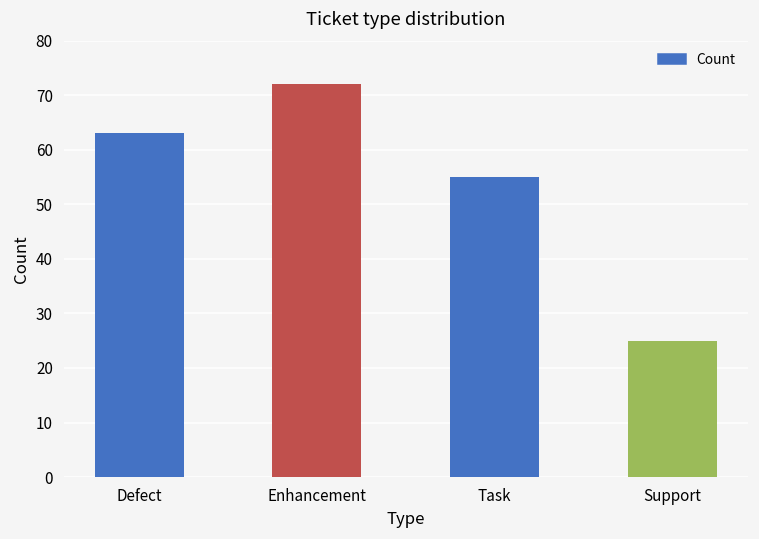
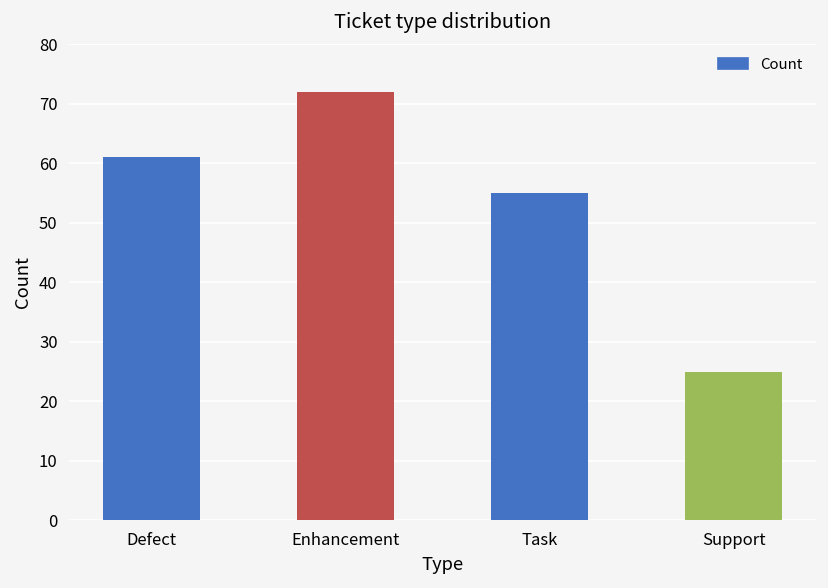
  {
-   "Defect": 63,
+   "Defect": 61,
    "Enhancement": 72,
    "Task": 55,
    "Support": 25
  }
